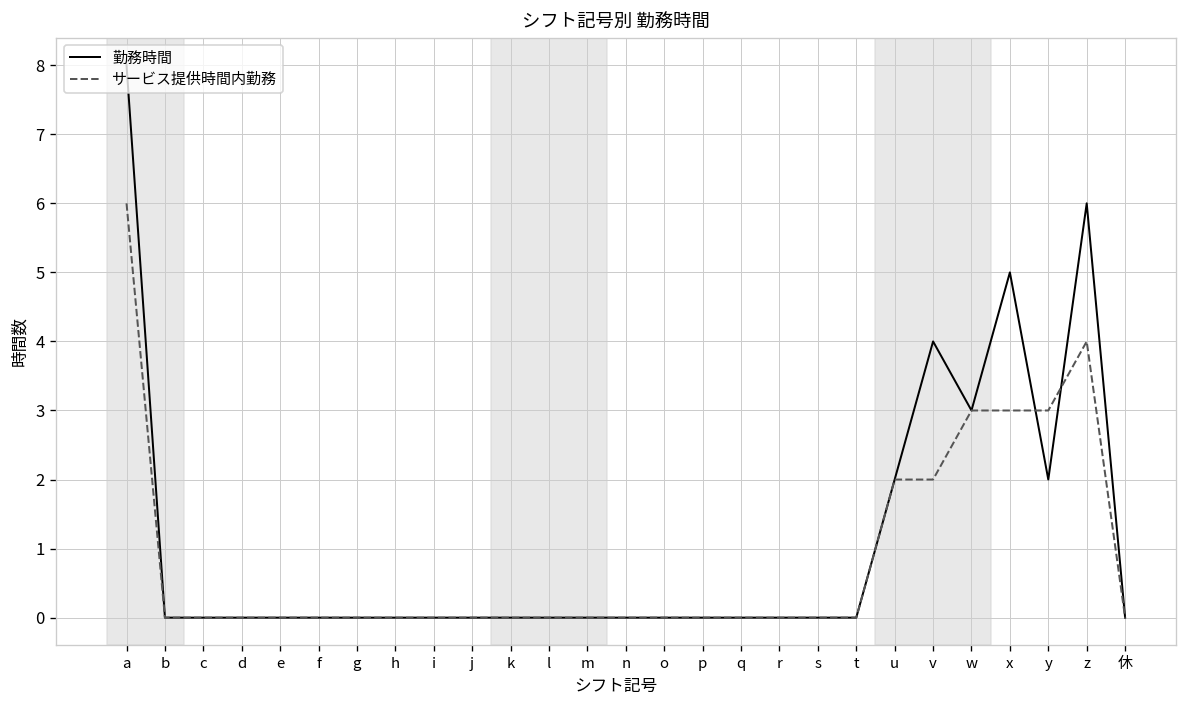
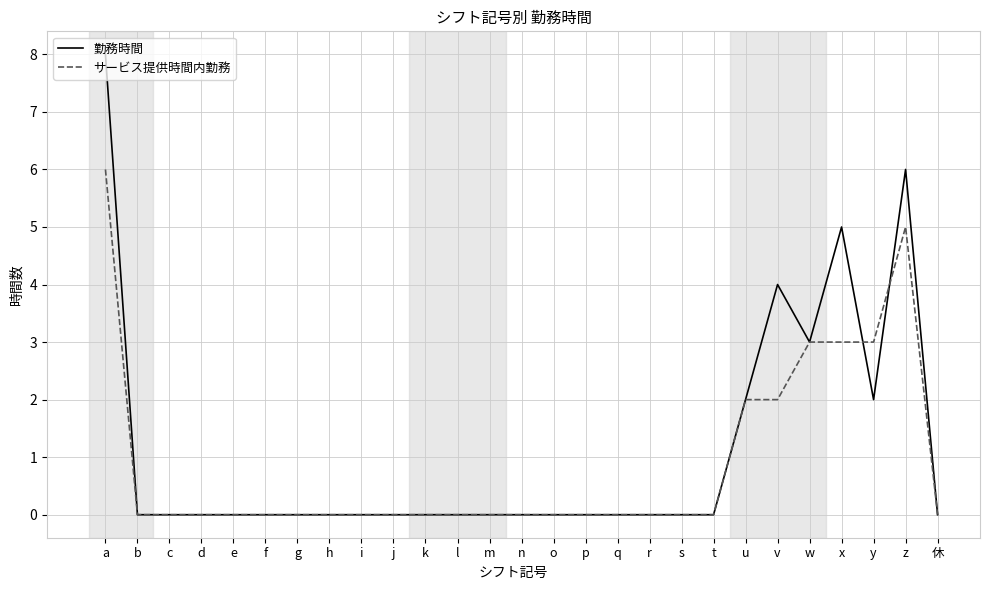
  {
    "勤務時間": {
      "v": 4,
      "x": 5,
      "y": 2,
      "z": 6
    },
    "サービス提供時間内勤務": {
      "a": 6,
      "v": 2,
      "x": 3,
      "y": 3,
-     "z": 4
+     "z": 5
    }
  }
